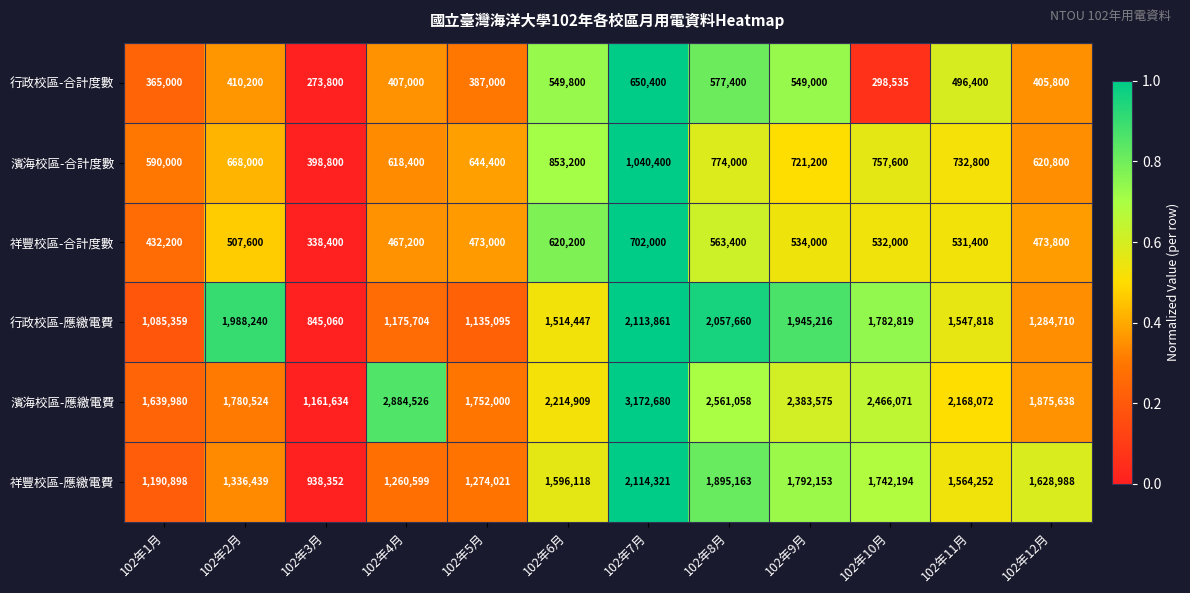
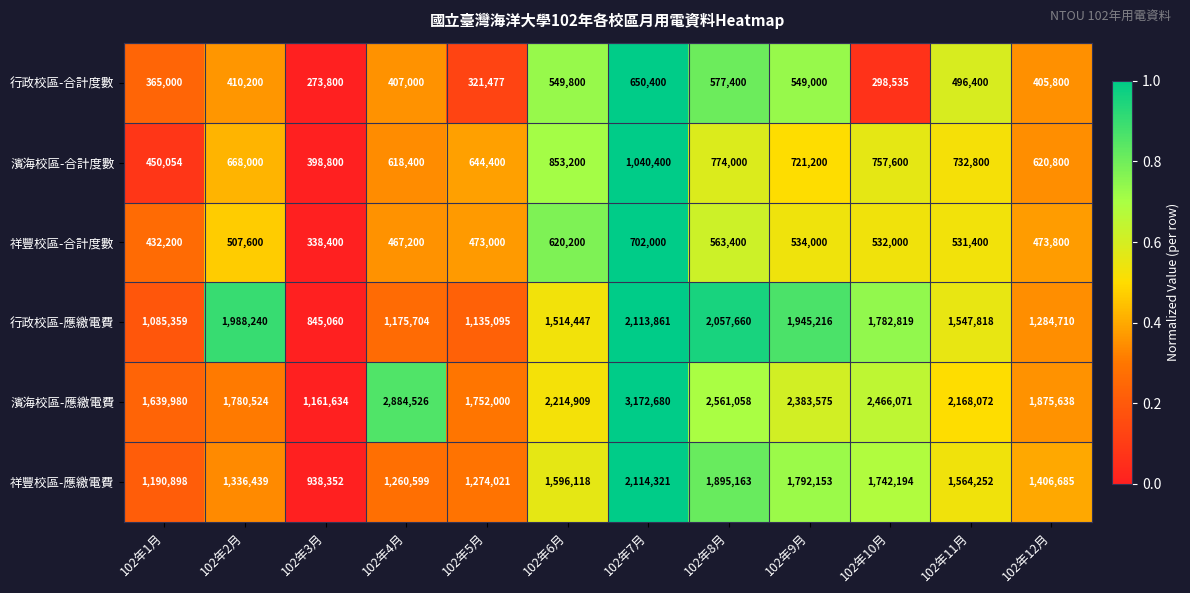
  {
    "行政校區-合計度數": {
      "102年1月": "365,000",
      "102年2月": "410,200",
      "102年3月": "273,800",
      "102年4月": "407,000",
-     "102年5月": "387,000",
+     "102年5月": "321,477",
      "102年6月": "549,800",
      "102年7月": "650,400",
      "102年8月": "577,400",
      "102年9月": "549,000",
      "102年10月": "298,535",
      "102年11月": "496,400",
      "102年12月": "405,800"
    },
    "濱海校區-合計度數": {
-     "102年1月": "590,000",
+     "102年1月": "450,054",
      "102年2月": "668,000",
      "102年3月": "398,800",
      "102年4月": "618,400",
      "102年5月": "644,400",
      "102年6月": "853,200",
      "102年7月": "1,040,400",
      "102年8月": "774,000",
      "102年9月": "721,200",
      "102年10月": "757,600",
      "102年11月": "732,800",
      "102年12月": "620,800"
    },
    "祥豐校區-合計度數": {
      "102年1月": "432,200",
      "102年2月": "507,600",
      "102年3月": "338,400",
      "102年4月": "467,200",
      "102年5月": "473,000",
      "102年6月": "620,200",
      "102年7月": "702,000",
      "102年8月": "563,400",
      "102年9月": "534,000",
      "102年10月": "532,000",
      "102年11月": "531,400",
      "102年12月": "473,800"
    },
    "行政校區-應繳電費": {
      "102年1月": "1,085,359",
      "102年2月": "1,988,240",
      "102年3月": "845,060",
      "102年4月": "1,175,704",
      "102年5月": "1,135,095",
      "102年6月": "1,514,447",
      "102年7月": "2,113,861",
      "102年8月": "2,057,660",
      "102年9月": "1,945,216",
      "102年10月": "1,782,819",
      "102年11月": "1,547,818",
      "102年12月": "1,284,710"
    },
    "濱海校區-應繳電費": {
      "102年1月": "1,639,980",
      "102年2月": "1,780,524",
      "102年3月": "1,161,634",
      "102年4月": "2,884,526",
      "102年5月": "1,752,000",
      "102年6月": "2,214,909",
      "102年7月": "3,172,680",
      "102年8月": "2,561,058",
      "102年9月": "2,383,575",
      "102年10月": "2,466,071",
      "102年11月": "2,168,072",
      "102年12月": "1,875,638"
    },
    "祥豐校區-應繳電費": {
      "102年1月": "1,190,898",
      "102年2月": "1,336,439",
      "102年3月": "938,352",
      "102年4月": "1,260,599",
      "102年5月": "1,274,021",
      "102年6月": "1,596,118",
      "102年7月": "2,114,321",
      "102年8月": "1,895,163",
      "102年9月": "1,792,153",
      "102年10月": "1,742,194",
      "102年11月": "1,564,252",
-     "102年12月": "1,628,988"
+     "102年12月": "1,406,685"
    }
  }
